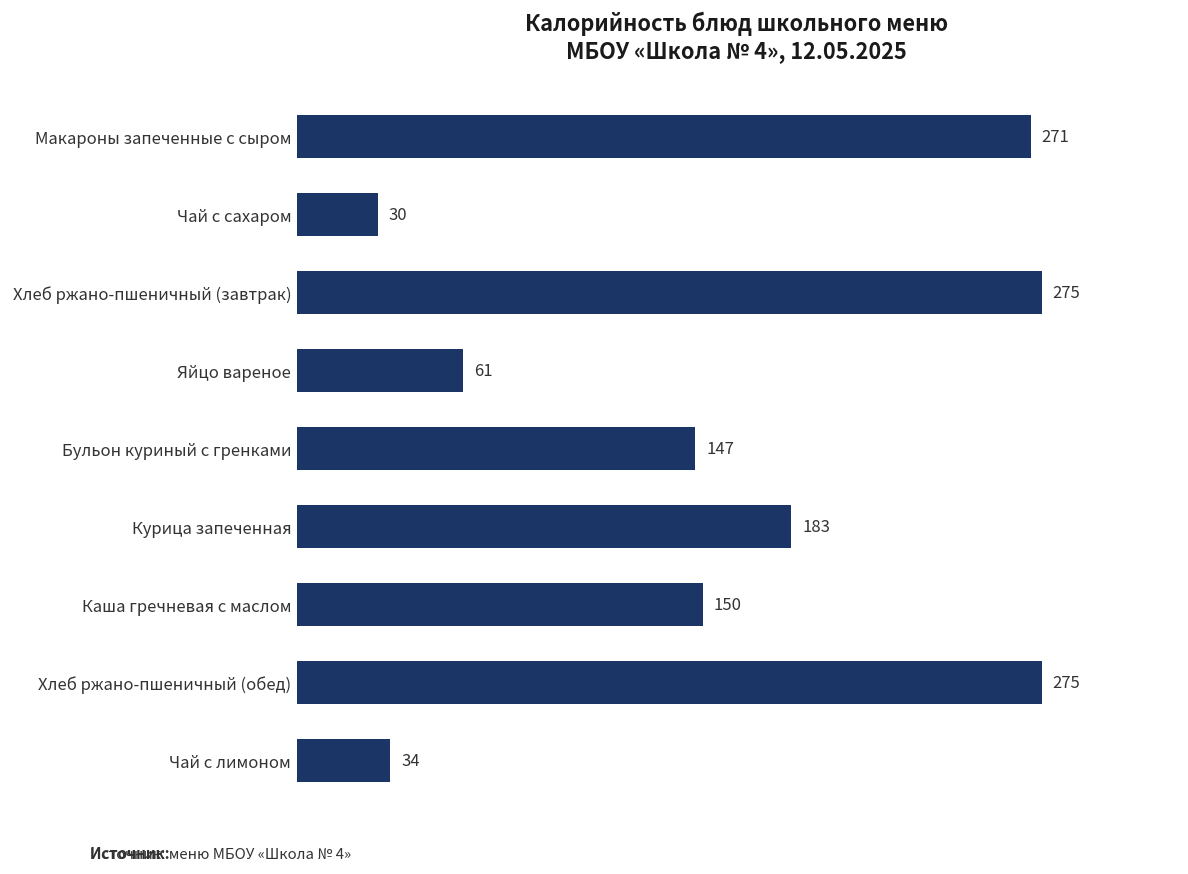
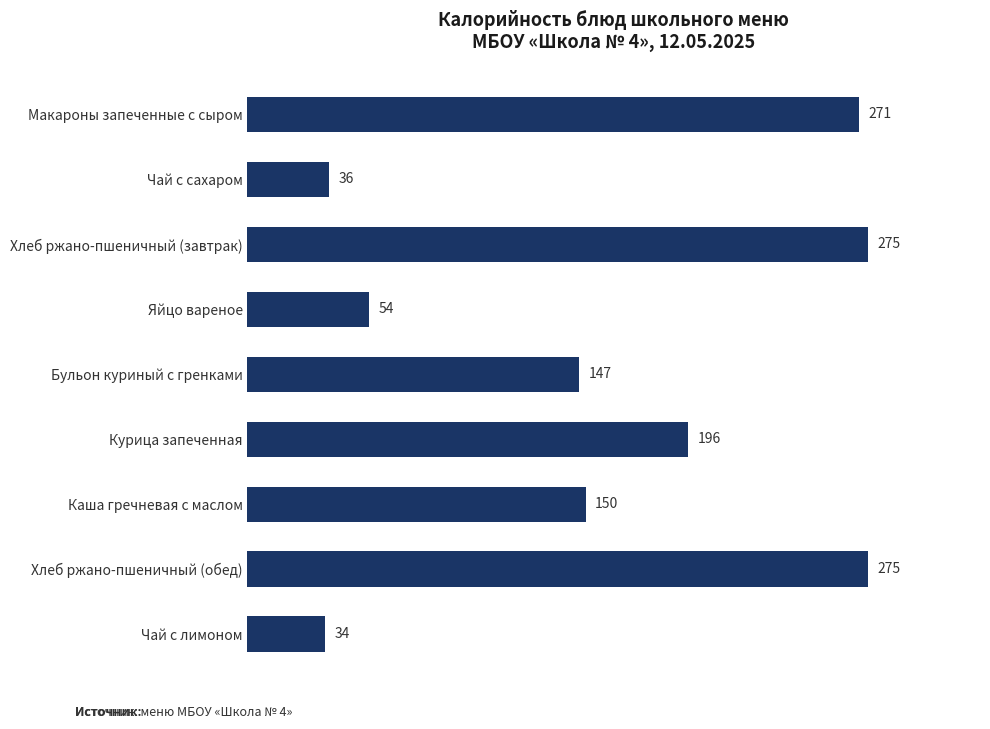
  {
    "Макароны запеченные с сыром": 271,
-   "Чай с сахаром": 30,
+   "Чай с сахаром": 36,
    "Хлеб ржано-пшеничный (завтрак)": 275,
-   "Яйцо вареное": 61,
+   "Яйцо вареное": 54,
    "Бульон куриный с гренками": 147,
-   "Курица запеченная": 183,
+   "Курица запеченная": 196,
    "Каша гречневая с маслом": 150,
    "Хлеб ржано-пшеничный (обед)": 275,
    "Чай с лимоном": 34
  }
